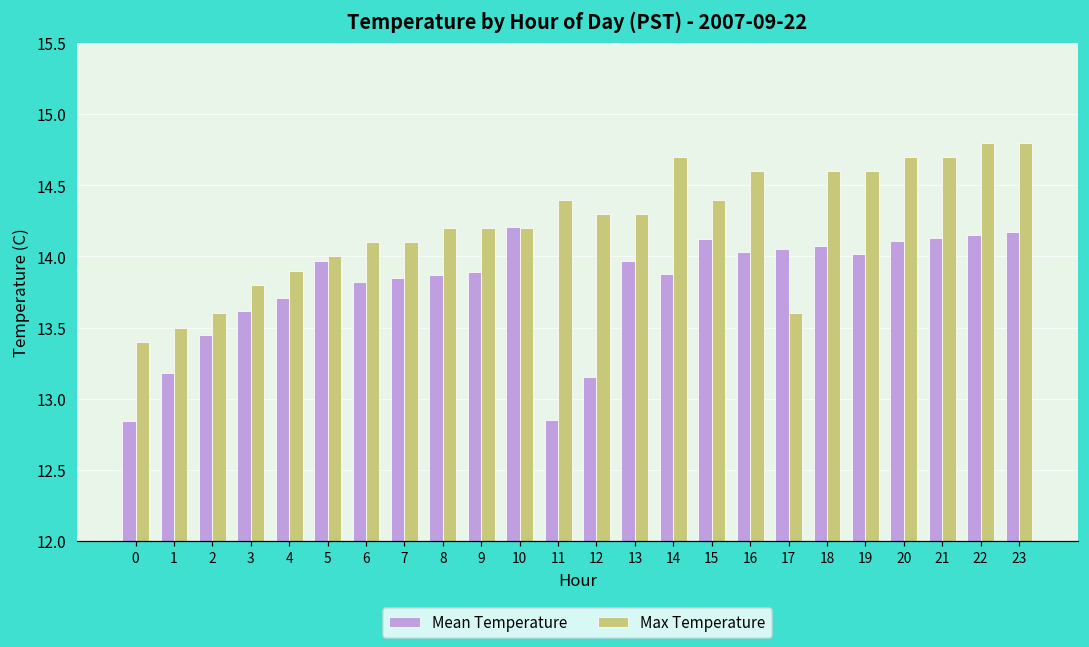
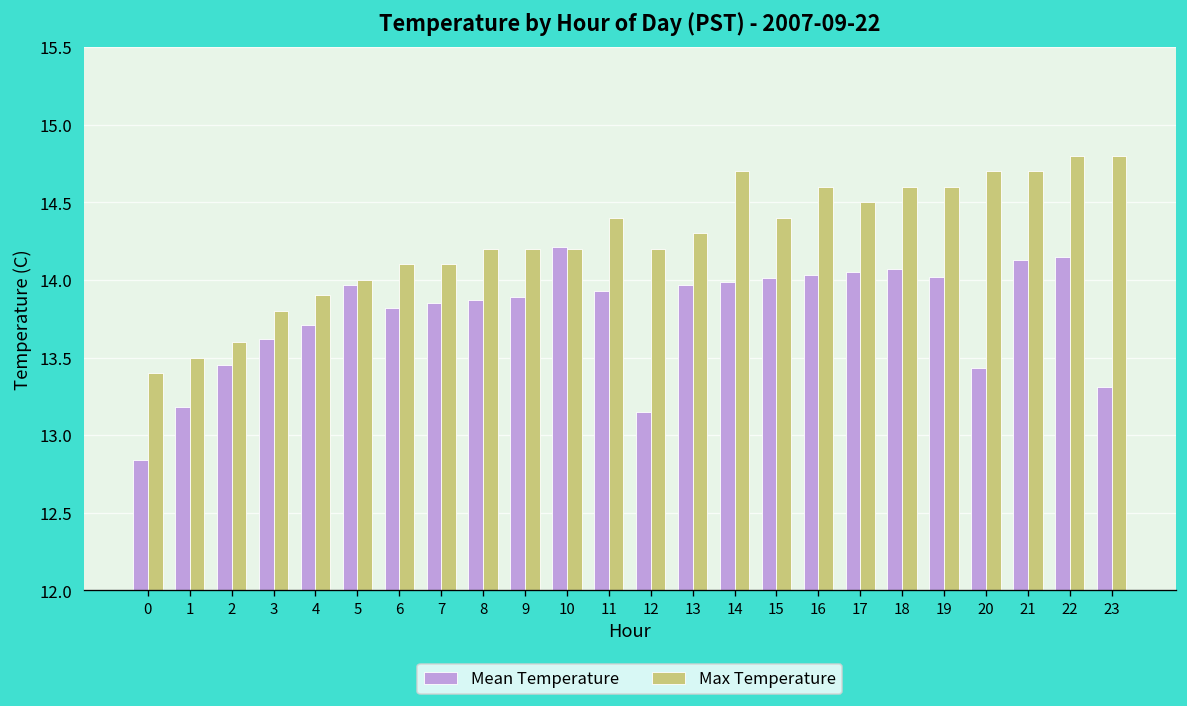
  {
    "Mean Temperature": {
      "0": 12.84,
      "1": 13.18,
      "2": 13.45,
      "3": 13.62,
      "4": 13.71,
      "5": 13.97,
      "6": 13.82,
      "7": 13.85,
      "8": 13.87,
      "9": 13.89,
      "10": 14.21,
-     "11": 12.85,
+     "11": 13.93,
      "12": 13.15,
      "13": 13.97,
-     "14": 13.88,
-     "15": 14.12,
+     "14": 13.99,
+     "15": 14.01,
      "16": 14.03,
      "17": 14.05,
      "18": 14.07,
      "19": 14.02,
-     "20": 14.11,
+     "20": 13.43,
      "21": 14.13,
      "22": 14.15,
-     "23": 14.17
+     "23": 13.31
    },
    "Max Temperature": {
      "0": 13.4,
      "1": 13.5,
      "2": 13.6,
      "3": 13.8,
      "4": 13.9,
      "5": 14.0,
      "6": 14.1,
      "7": 14.1,
      "8": 14.2,
      "9": 14.2,
      "10": 14.2,
      "11": 14.4,
-     "12": 14.3,
+     "12": 14.2,
      "13": 14.3,
      "14": 14.7,
      "15": 14.4,
      "16": 14.6,
-     "17": 13.6,
+     "17": 14.5,
      "18": 14.6,
      "19": 14.6,
      "20": 14.7,
      "21": 14.7,
      "22": 14.8,
      "23": 14.8
    }
  }
